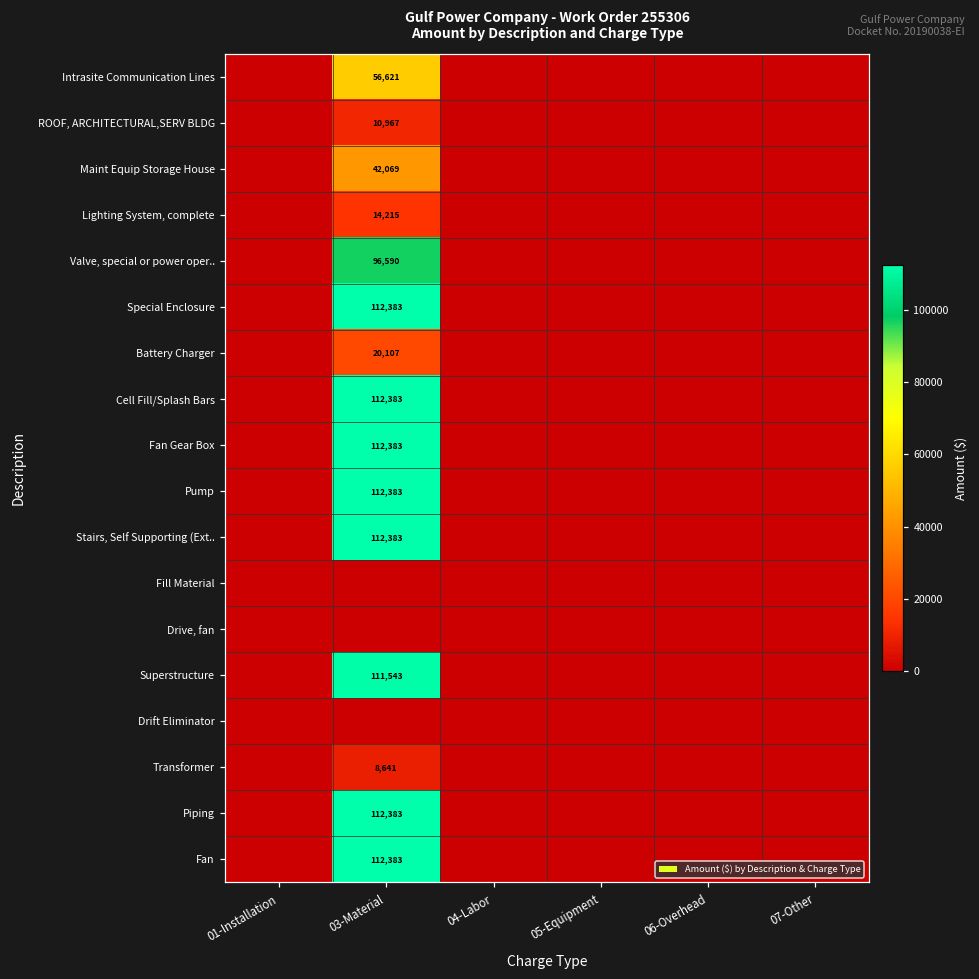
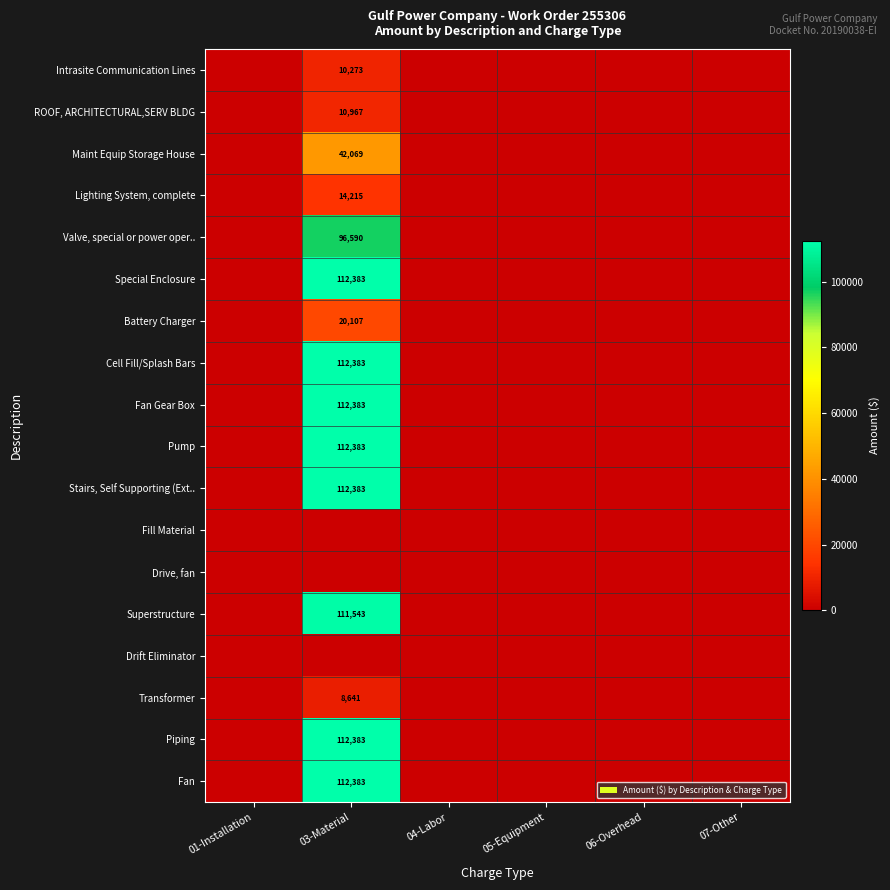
  {
    "Intrasite Communication Lines": {
-     "03-Material": "56,621"
+     "03-Material": "10,273"
    },
    "ROOF, ARCHITECTURAL,SERV BLDG": {
      "03-Material": "10,967"
    },
    "Maint Equip Storage House": {
      "03-Material": "42,069"
    },
    "Lighting System, complete": {
      "03-Material": "14,215"
    },
    "Valve, special or power oper..": {
      "03-Material": "96,590"
    },
    "Special Enclosure": {
      "03-Material": "112,383"
    },
    "Battery Charger": {
      "03-Material": "20,107"
    },
    "Cell Fill/Splash Bars": {
      "03-Material": "112,383"
    },
    "Fan Gear Box": {
      "03-Material": "112,383"
    },
    "Pump": {
      "03-Material": "112,383"
    },
    "Stairs, Self Supporting (Ext..": {
      "03-Material": "112,383"
    },
    "Superstructure": {
      "03-Material": "111,543"
    },
    "Transformer": {
      "03-Material": "8,641"
    },
    "Piping": {
      "03-Material": "112,383"
    },
    "Fan": {
      "03-Material": "112,383"
    }
  }
